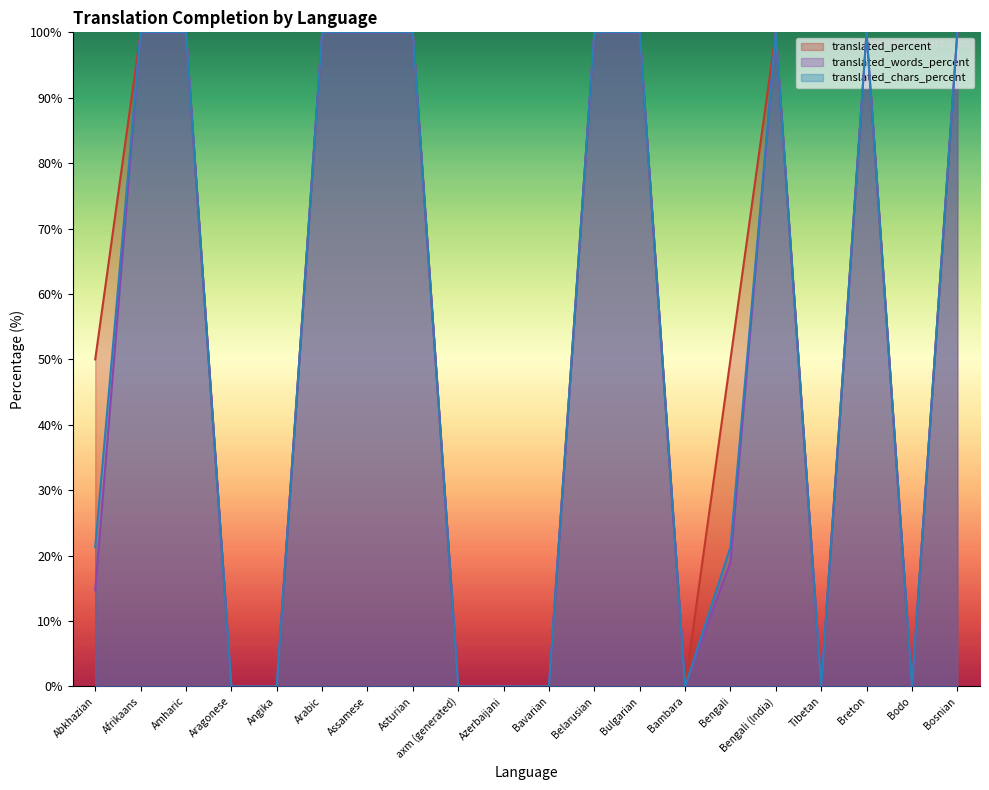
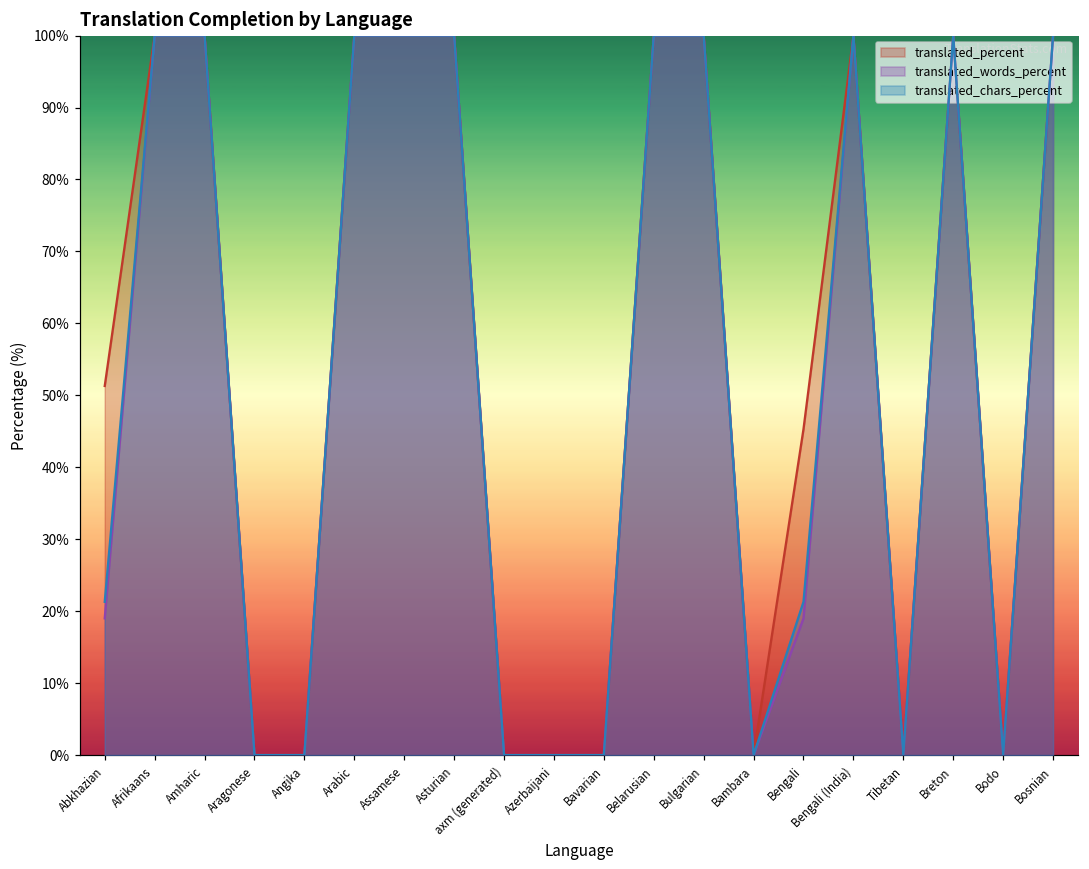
  {
    "translated_percent": {
-     "Abkhazian": "50%",
-     "Bengali": "50%"
+     "Abkhazian": "51%",
+     "Bengali": "45%"
    },
    "translated_words_percent": {
-     "Abkhazian": "15%",
+     "Abkhazian": "19%",
      "Bengali": "19%"
    },
    "translated_chars_percent": {
      "Abkhazian": "21%",
      "Bengali": "21%"
    }
  }
